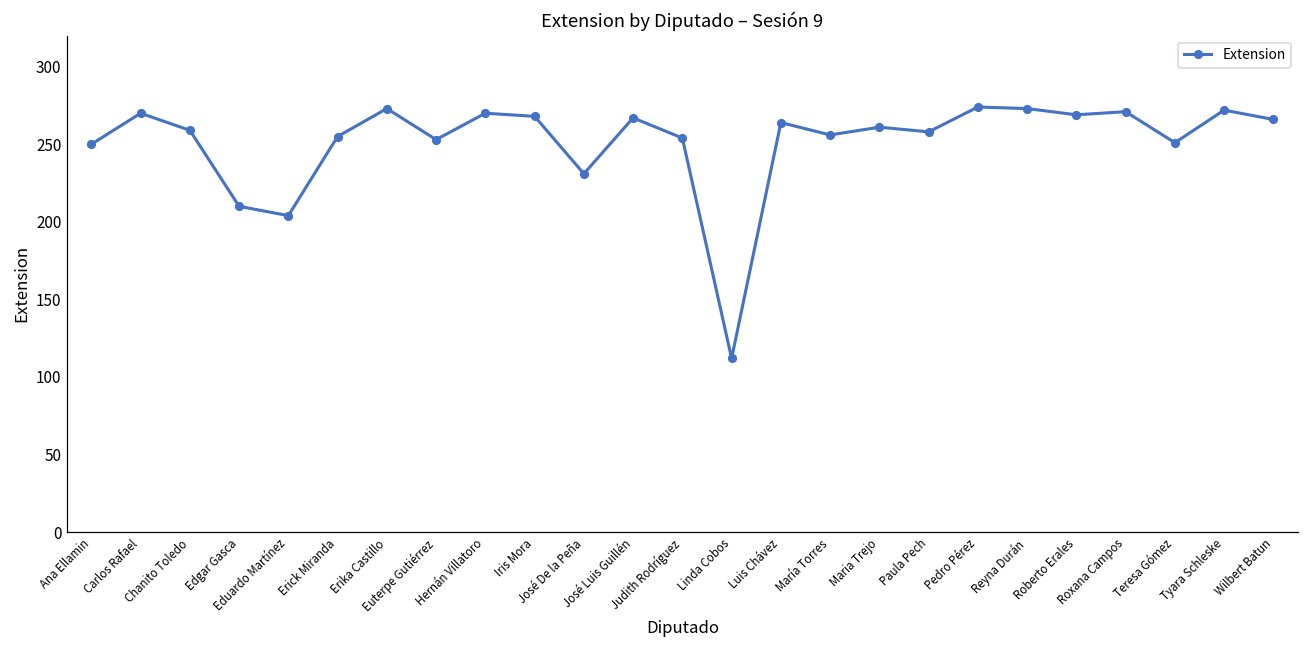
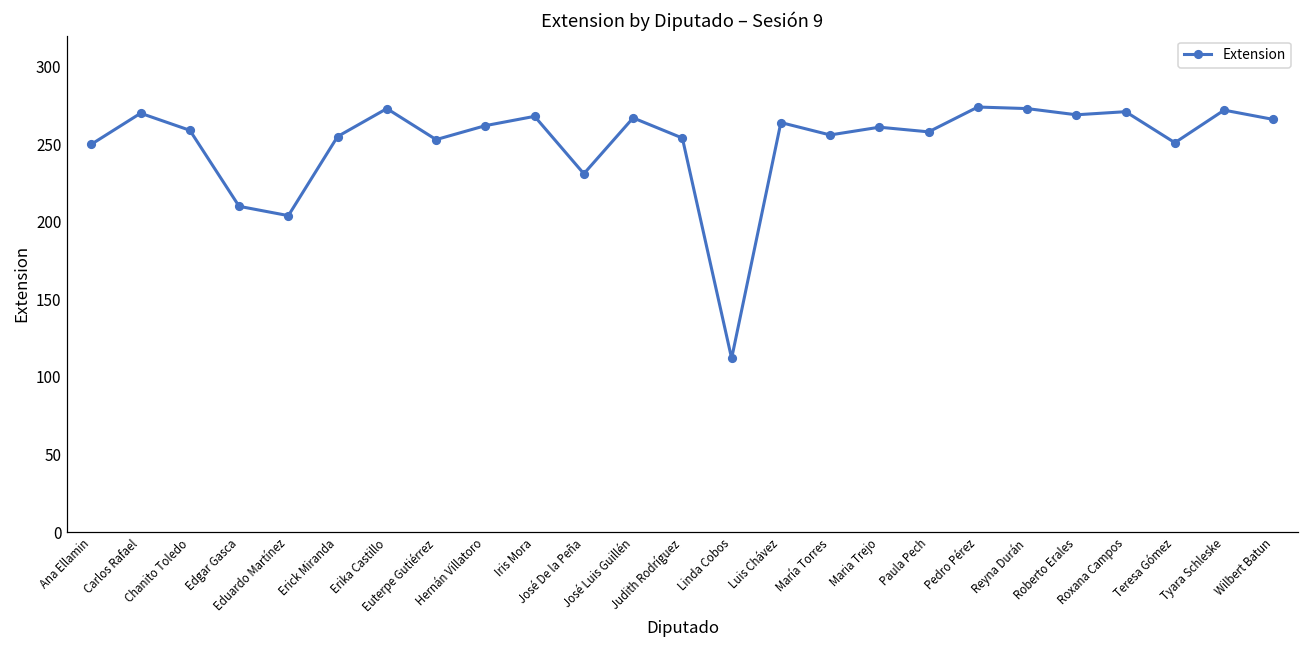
  {
    "Ana Ellamin": 250,
    "Carlos Rafael": 270,
    "Chanito Toledo": 259,
    "Edgar Gasca": 210,
    "Eduardo Martínez": 204,
    "Erick Miranda": 255,
    "Erika Castillo": 273,
    "Euterpe Gutiérrez": 253,
-   "Hernán Villatoro": 270,
+   "Hernán Villatoro": 262,
    "Iris Mora": 268,
    "José De la Peña": 231,
    "José Luis Guillén": 267,
    "Judith Rodríguez": 254,
    "Linda Cobos": 112,
    "Luis Chávez": 264,
    "María Torres": 256,
    "Maria Trejo": 261,
    "Paula Pech": 258,
    "Pedro Pérez": 274,
    "Reyna Durán": 273,
    "Roberto Erales": 269,
    "Roxana Campos": 271,
    "Teresa Gómez": 251,
    "Tyara Schleske": 272,
    "Wilbert Batun": 266
  }
